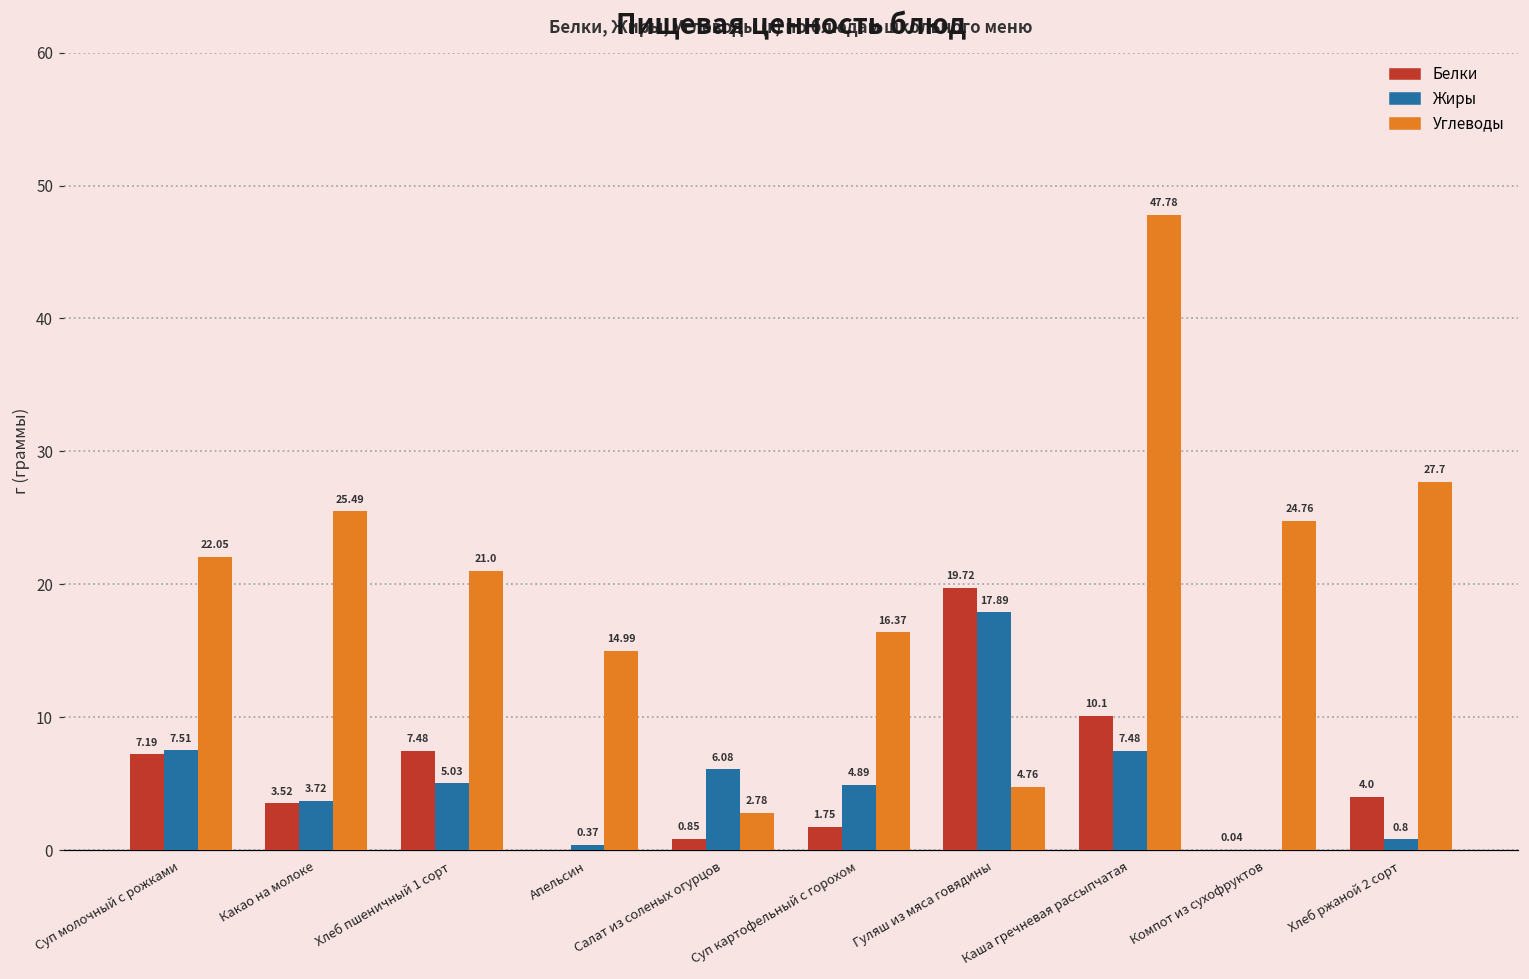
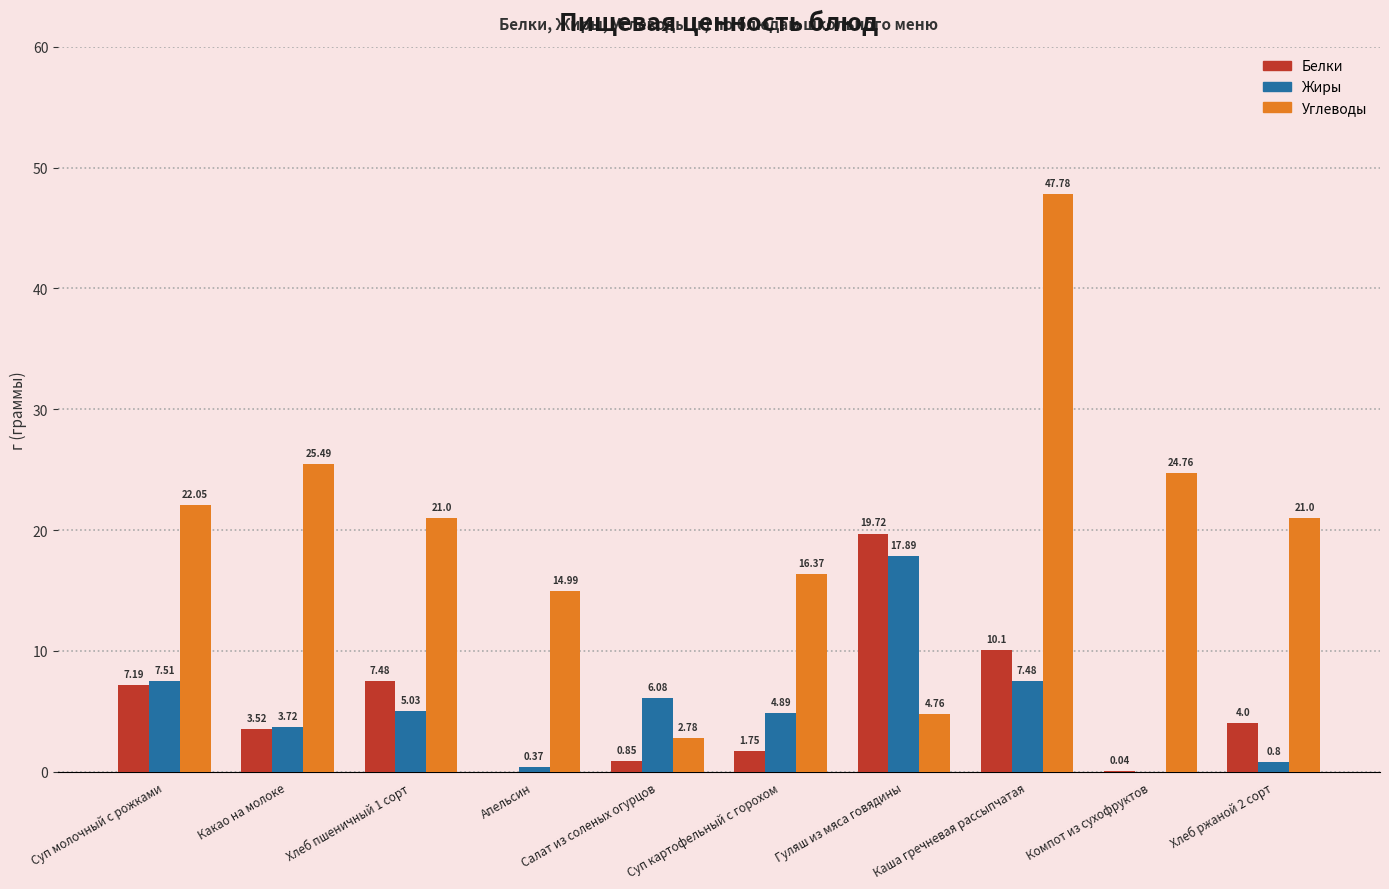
  {
    "Белки": {
      "Суп молочный с рожками": 7.19,
      "Какао на молоке": 3.52,
      "Хлеб пшеничный 1 сорт": 7.48,
      "Салат из соленых огурцов": 0.85,
      "Суп картофельный с горохом": 1.75,
      "Гуляш из мяса говядины": 19.72,
      "Каша гречневая рассыпчатая": 10.1,
      "Компот из сухофруктов": 0.04,
      "Хлеб ржаной 2 сорт": 4.0
    },
    "Жиры": {
      "Суп молочный с рожками": 7.51,
      "Какао на молоке": 3.72,
      "Хлеб пшеничный 1 сорт": 5.03,
      "Апельсин": 0.37,
      "Салат из соленых огурцов": 6.08,
      "Суп картофельный с горохом": 4.89,
      "Гуляш из мяса говядины": 17.89,
      "Каша гречневая рассыпчатая": 7.48,
      "Хлеб ржаной 2 сорт": 0.8
    },
    "Углеводы": {
      "Суп молочный с рожками": 22.05,
      "Какао на молоке": 25.49,
      "Хлеб пшеничный 1 сорт": 21.0,
      "Апельсин": 14.99,
      "Салат из соленых огурцов": 2.78,
      "Суп картофельный с горохом": 16.37,
      "Гуляш из мяса говядины": 4.76,
      "Каша гречневая рассыпчатая": 47.78,
      "Компот из сухофруктов": 24.76,
-     "Хлеб ржаной 2 сорт": 27.7
+     "Хлеб ржаной 2 сорт": 21.0
    }
  }
